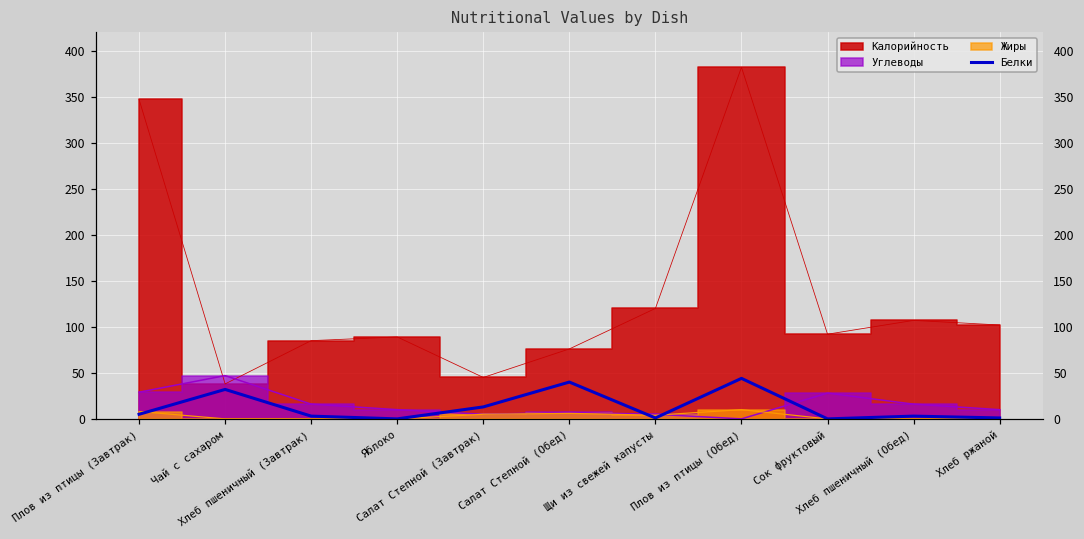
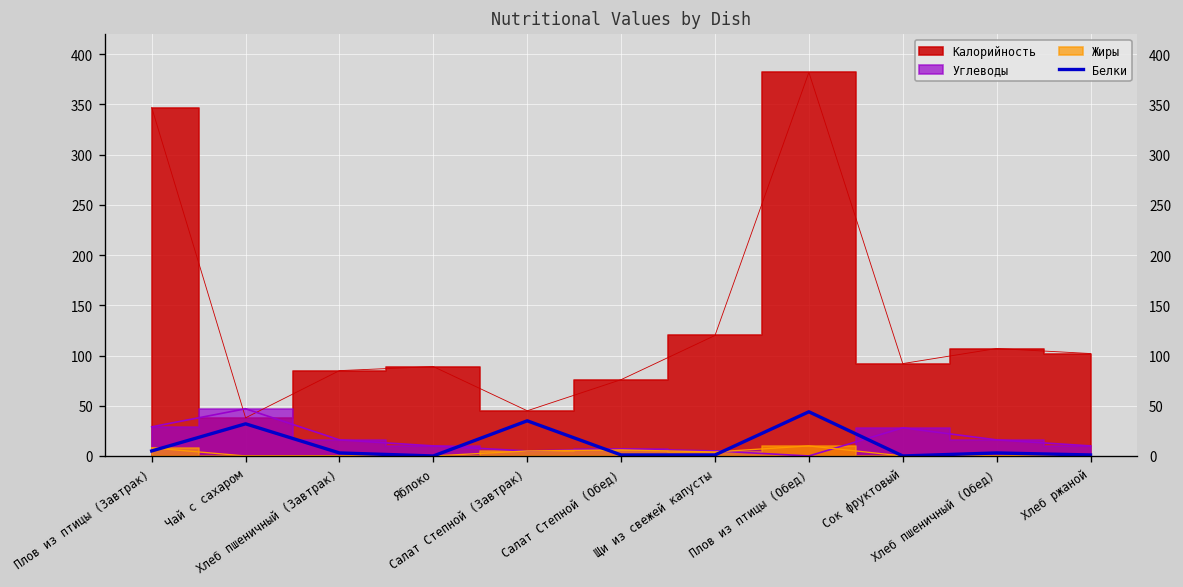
  {
    "Белки": {
      "Чай с сахаром": 30,
-     "Салат Степной (Завтрак)": 10,
-     "Салат Степной (Обед)": 40,
+     "Салат Степной (Завтрак)": 40,
+     "Салат Степной (Обед)": 0,
      "Плов из птицы (Обед)": 40
    }
  }
